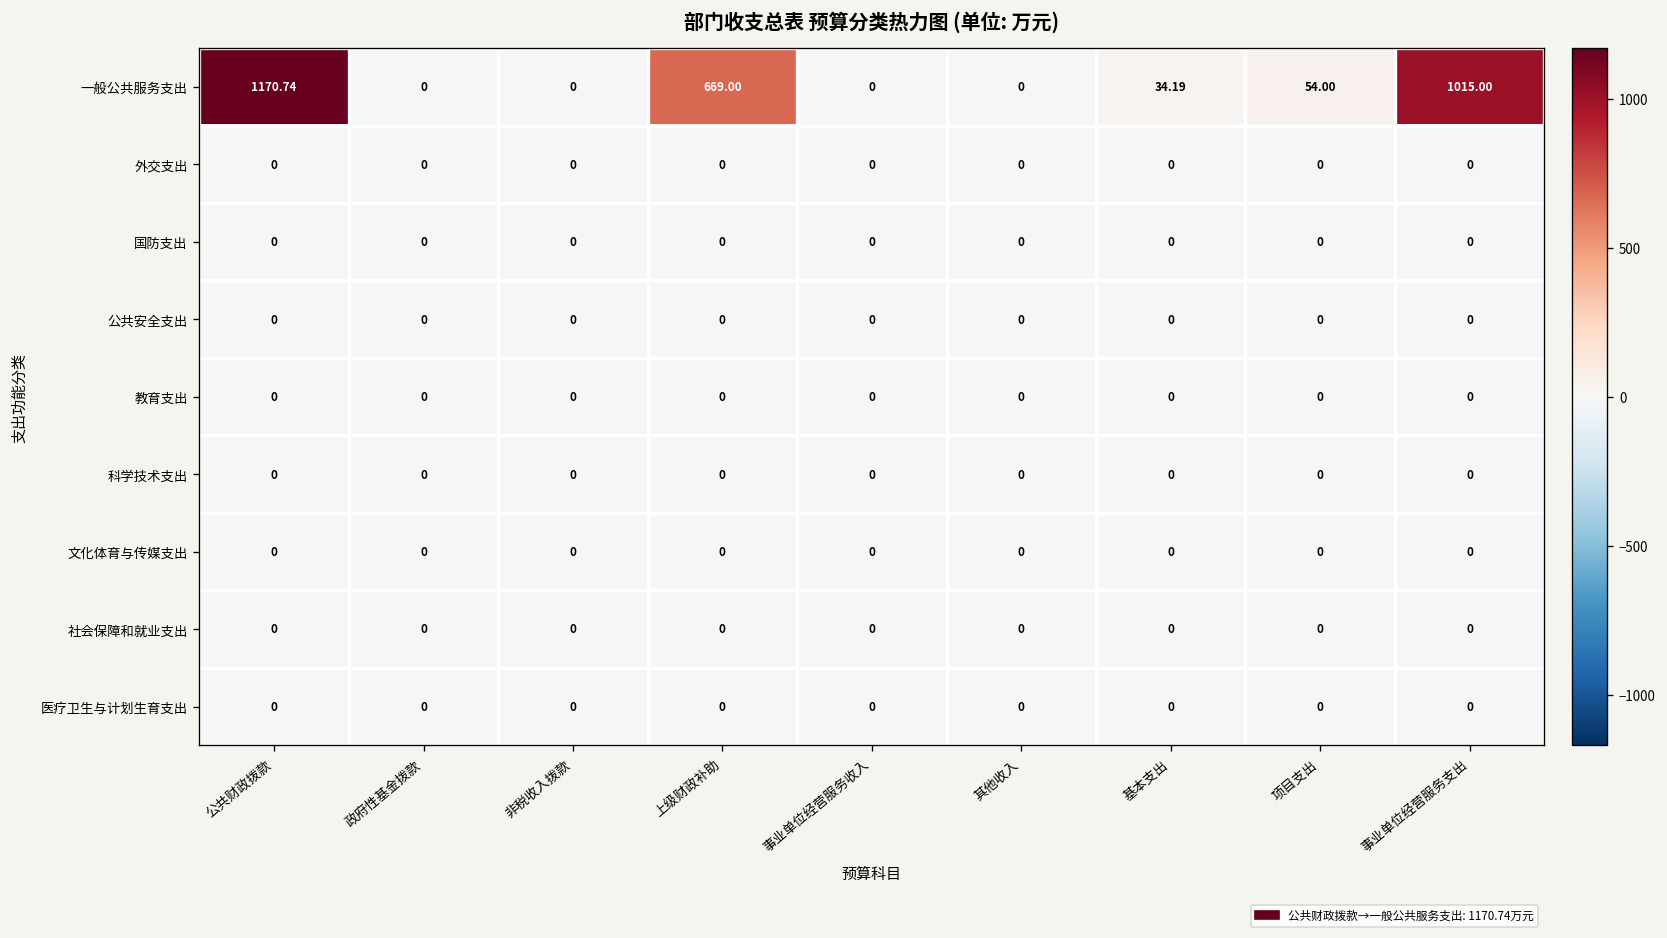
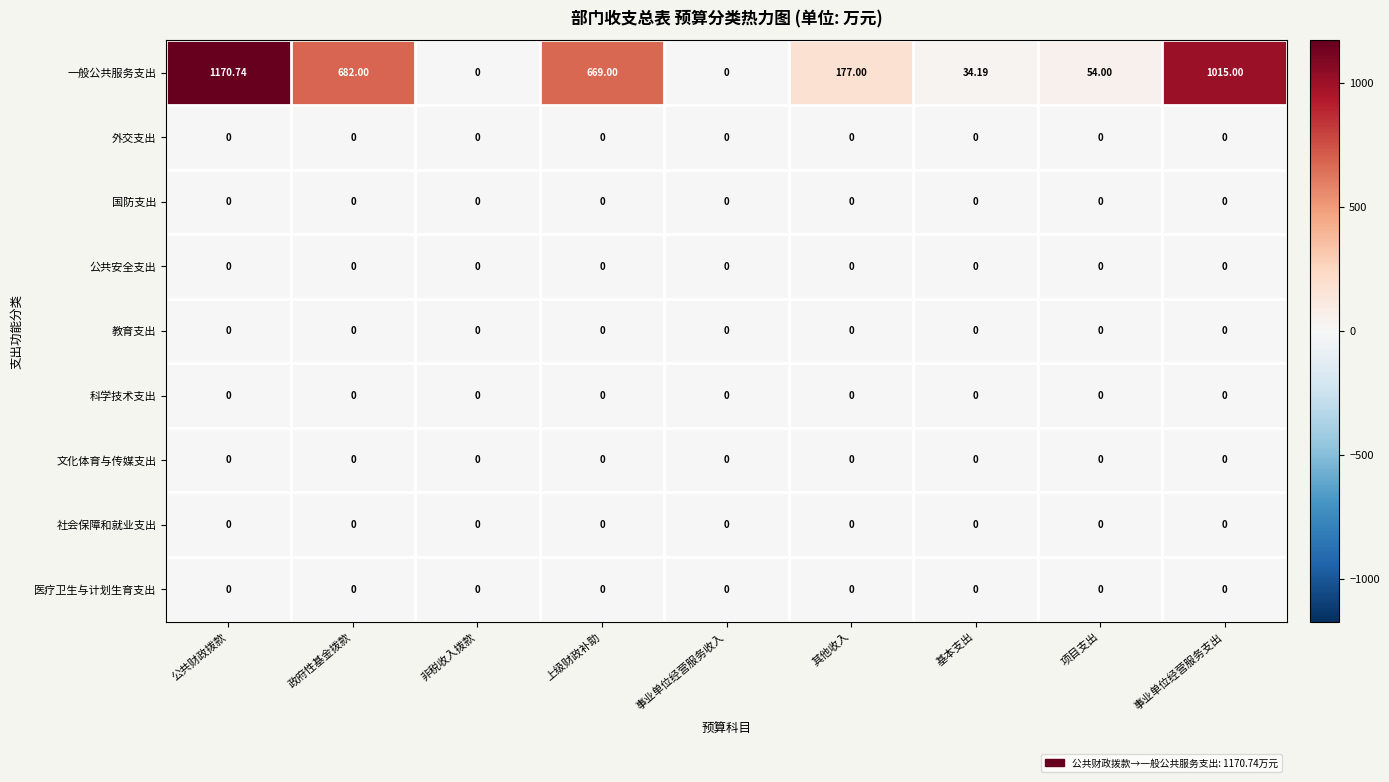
  {
    "一般公共服务支出": {
      "公共财政拨款": 1170.74,
-     "政府性基金拨款": 0,
+     "政府性基金拨款": 682.00,
      "非税收入拨款": 0,
      "上级财政补助": 669.00,
      "事业单位经营服务收入": 0,
-     "其他收入": 0,
+     "其他收入": 177.00,
      "基本支出": 34.19,
      "项目支出": 54.00,
      "事业单位经营服务支出": 1015.00
    },
    "外交支出": {
      "公共财政拨款": 0,
      "政府性基金拨款": 0,
      "非税收入拨款": 0,
      "上级财政补助": 0,
      "事业单位经营服务收入": 0,
      "其他收入": 0,
      "基本支出": 0,
      "项目支出": 0,
      "事业单位经营服务支出": 0
    },
    "国防支出": {
      "公共财政拨款": 0,
      "政府性基金拨款": 0,
      "非税收入拨款": 0,
      "上级财政补助": 0,
      "事业单位经营服务收入": 0,
      "其他收入": 0,
      "基本支出": 0,
      "项目支出": 0,
      "事业单位经营服务支出": 0
    },
    "公共安全支出": {
      "公共财政拨款": 0,
      "政府性基金拨款": 0,
      "非税收入拨款": 0,
      "上级财政补助": 0,
      "事业单位经营服务收入": 0,
      "其他收入": 0,
      "基本支出": 0,
      "项目支出": 0,
      "事业单位经营服务支出": 0
    },
    "教育支出": {
      "公共财政拨款": 0,
      "政府性基金拨款": 0,
      "非税收入拨款": 0,
      "上级财政补助": 0,
      "事业单位经营服务收入": 0,
      "其他收入": 0,
      "基本支出": 0,
      "项目支出": 0,
      "事业单位经营服务支出": 0
    },
    "科学技术支出": {
      "公共财政拨款": 0,
      "政府性基金拨款": 0,
      "非税收入拨款": 0,
      "上级财政补助": 0,
      "事业单位经营服务收入": 0,
      "其他收入": 0,
      "基本支出": 0,
      "项目支出": 0,
      "事业单位经营服务支出": 0
    },
    "文化体育与传媒支出": {
      "公共财政拨款": 0,
      "政府性基金拨款": 0,
      "非税收入拨款": 0,
      "上级财政补助": 0,
      "事业单位经营服务收入": 0,
      "其他收入": 0,
      "基本支出": 0,
      "项目支出": 0,
      "事业单位经营服务支出": 0
    },
    "社会保障和就业支出": {
      "公共财政拨款": 0,
      "政府性基金拨款": 0,
      "非税收入拨款": 0,
      "上级财政补助": 0,
      "事业单位经营服务收入": 0,
      "其他收入": 0,
      "基本支出": 0,
      "项目支出": 0,
      "事业单位经营服务支出": 0
    },
    "医疗卫生与计划生育支出": {
      "公共财政拨款": 0,
      "政府性基金拨款": 0,
      "非税收入拨款": 0,
      "上级财政补助": 0,
      "事业单位经营服务收入": 0,
      "其他收入": 0,
      "基本支出": 0,
      "项目支出": 0,
      "事业单位经营服务支出": 0
    }
  }
